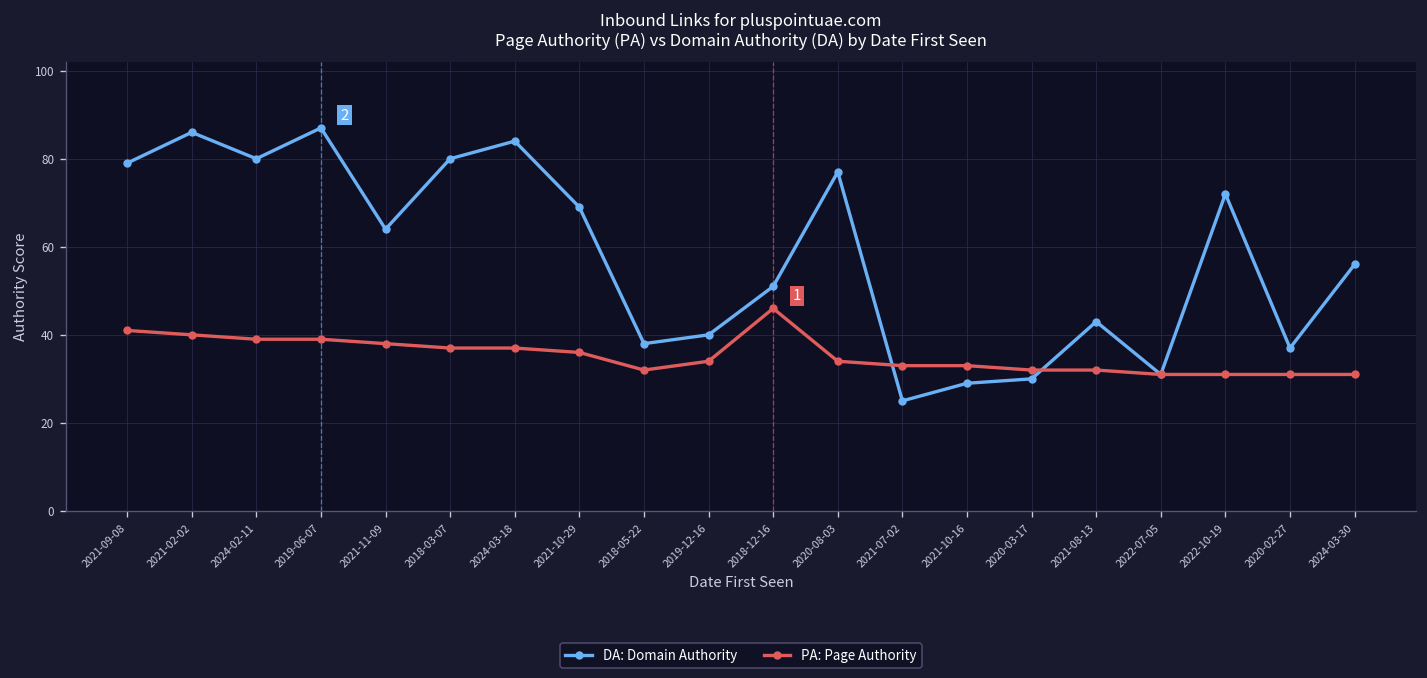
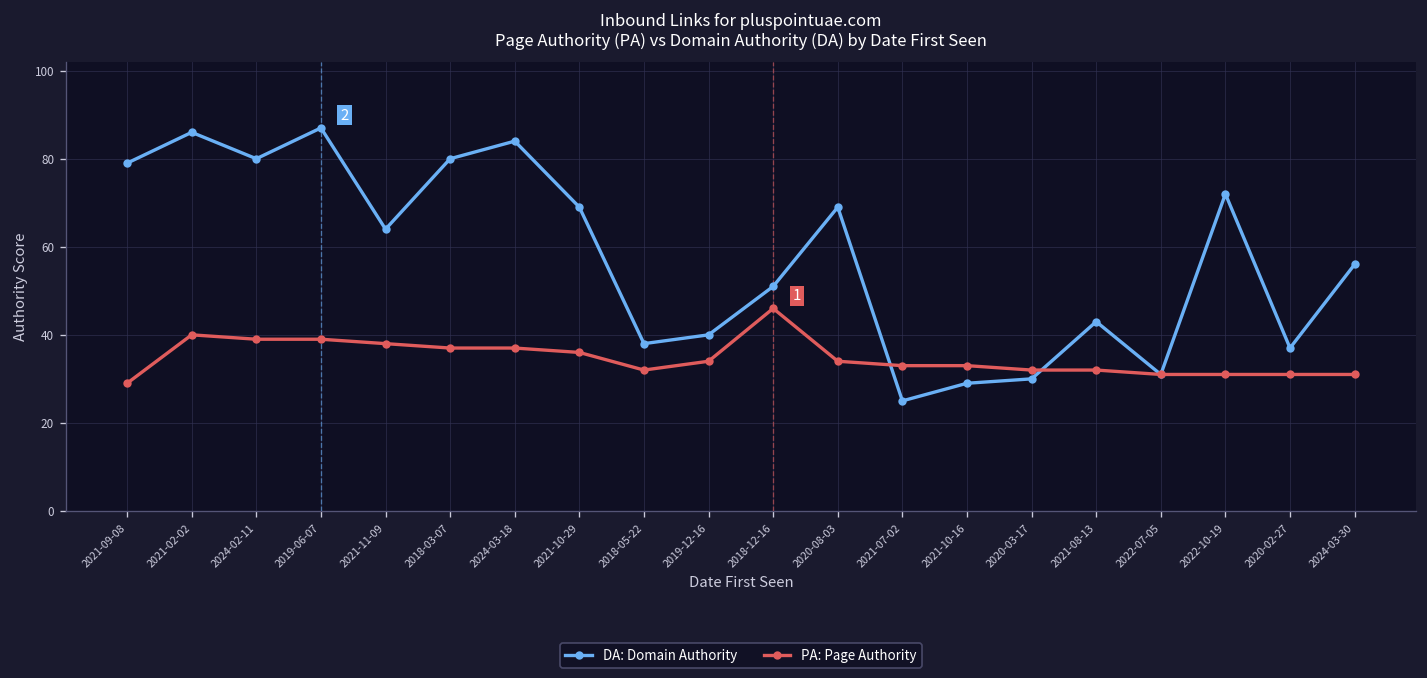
  {
    "DA: Domain Authority": {
      "2021-09-08": 79,
      "2021-02-02": 86,
      "2024-02-11": 80,
      "2021-11-09": 64,
      "2018-03-07": 80,
      "2024-03-18": 84,
      "2021-10-29": 69,
      "2018-05-22": 38,
      "2019-12-16": 40,
-     "2020-08-03": 77,
+     "2020-08-03": 69,
      "2021-07-02": 25,
      "2021-10-16": 29,
      "2020-03-17": 30,
      "2021-08-13": 43,
      "2022-10-19": 72,
      "2020-02-27": 37,
      "2024-03-30": 56
    },
    "PA: Page Authority": {
-     "2021-09-08": 41,
+     "2021-09-08": 29,
      "2021-02-02": 40,
      "2024-02-11": 39,
      "2019-06-07": 39,
      "2021-11-09": 38,
      "2018-03-07": 37,
      "2024-03-18": 37,
      "2021-10-29": 36,
      "2018-05-22": 32,
      "2019-12-16": 34,
      "2018-12-16": 46,
      "2020-08-03": 34,
      "2021-07-02": 33,
      "2021-10-16": 33,
      "2020-03-17": 32,
      "2021-08-13": 32,
      "2022-10-19": 31,
      "2020-02-27": 31,
      "2024-03-30": 31
    }
  }
